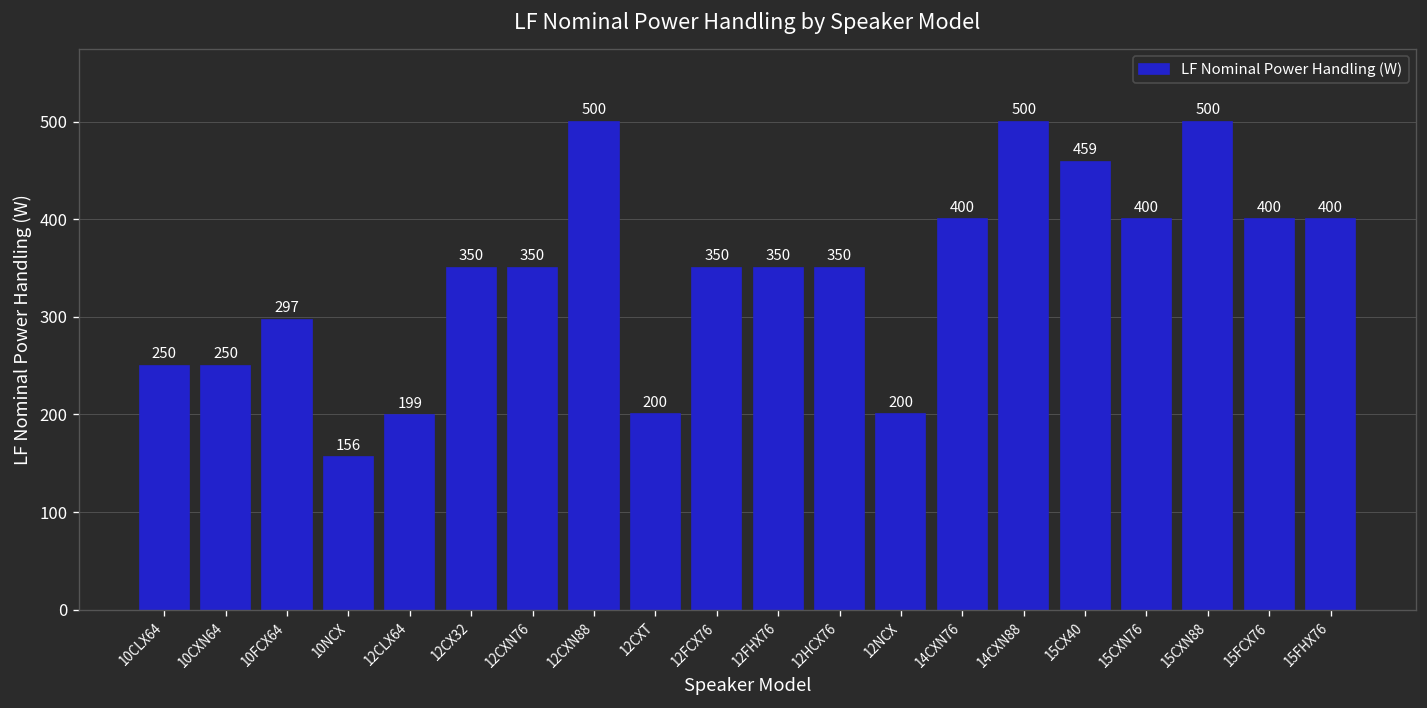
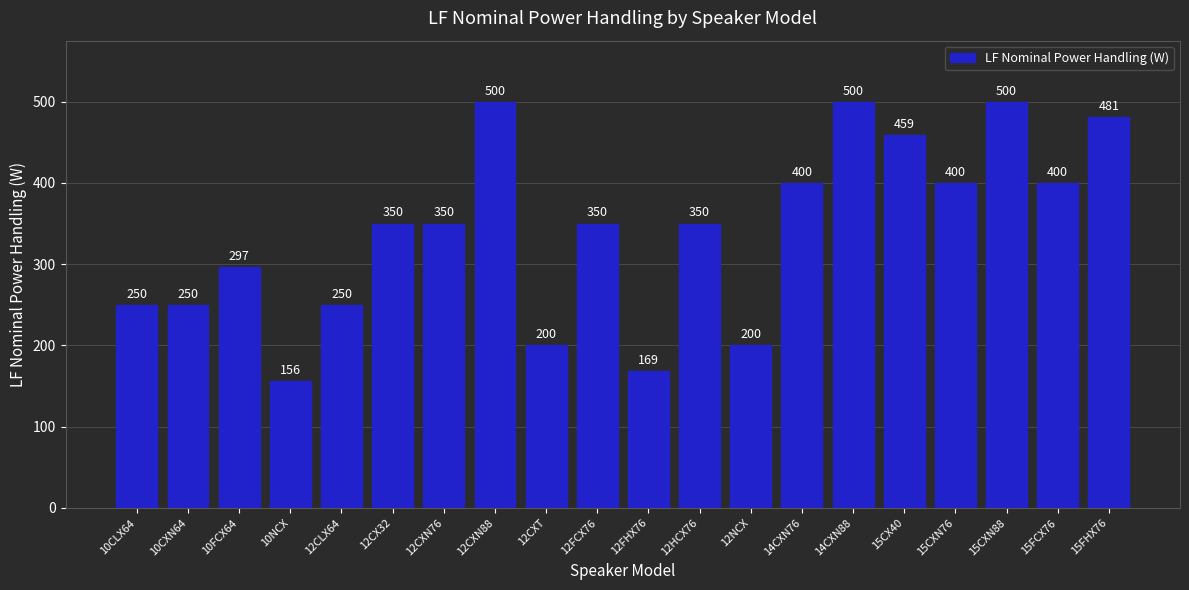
  {
    "10CLX64": 250,
    "10CXN64": 250,
    "10FCX64": 297,
    "10NCX": 156,
-   "12CLX64": 199,
+   "12CLX64": 250,
    "12CX32": 350,
    "12CXN76": 350,
    "12CXN88": 500,
    "12CXT": 200,
    "12FCX76": 350,
-   "12FHX76": 350,
+   "12FHX76": 169,
    "12HCX76": 350,
    "12NCX": 200,
    "14CXN76": 400,
    "14CXN88": 500,
    "15CX40": 459,
    "15CXN76": 400,
    "15CXN88": 500,
    "15FCX76": 400,
-   "15FHX76": 400
+   "15FHX76": 481
  }
